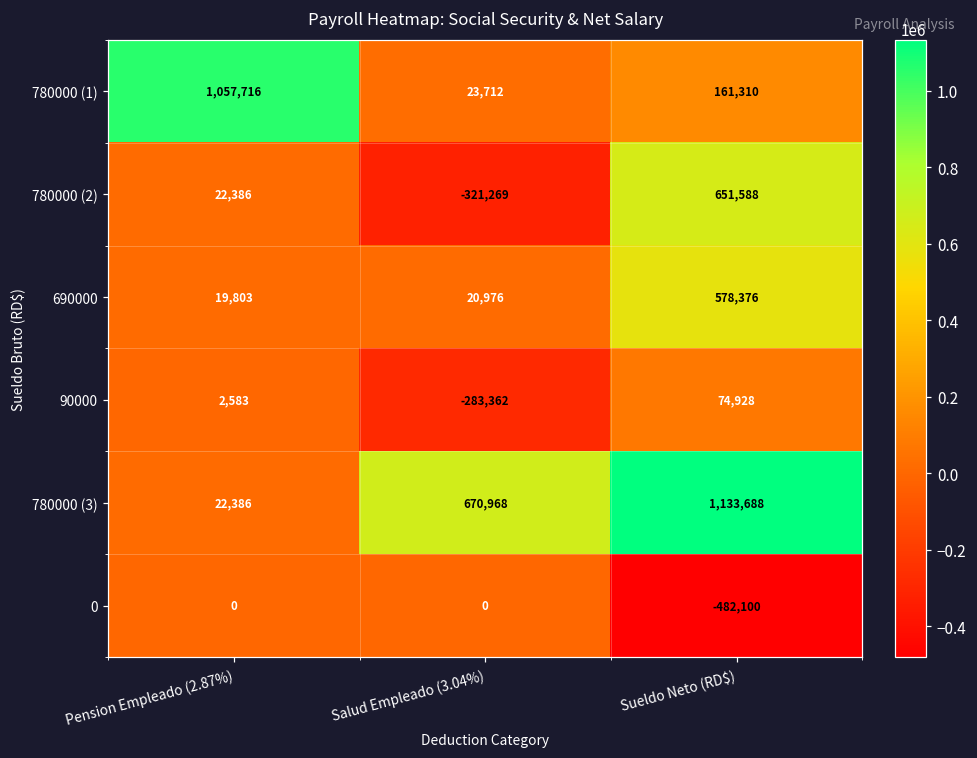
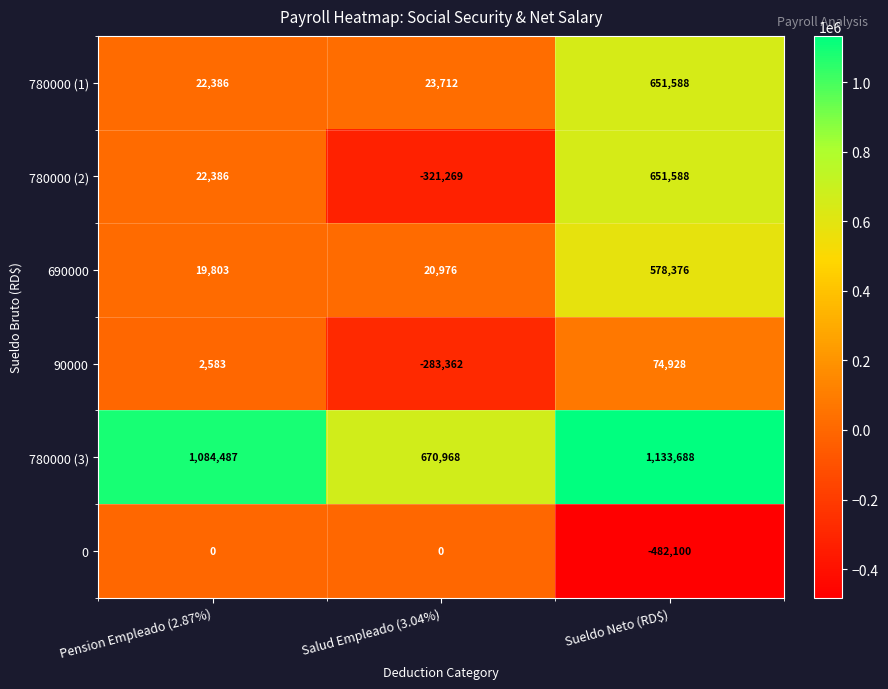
  {
    "780000 (1)": {
-     "Pension Empleado (2.87%)": "1,057,716",
+     "Pension Empleado (2.87%)": "22,386",
      "Salud Empleado (3.04%)": "23,712",
-     "Sueldo Neto (RD$)": "161,310"
+     "Sueldo Neto (RD$)": "651,588"
    },
    "780000 (2)": {
      "Pension Empleado (2.87%)": "22,386",
      "Salud Empleado (3.04%)": "-321,269",
      "Sueldo Neto (RD$)": "651,588"
    },
    "690000": {
      "Pension Empleado (2.87%)": "19,803",
      "Salud Empleado (3.04%)": "20,976",
      "Sueldo Neto (RD$)": "578,376"
    },
    "90000": {
      "Pension Empleado (2.87%)": "2,583",
      "Salud Empleado (3.04%)": "-283,362",
      "Sueldo Neto (RD$)": "74,928"
    },
    "780000 (3)": {
-     "Pension Empleado (2.87%)": "22,386",
+     "Pension Empleado (2.87%)": "1,084,487",
      "Salud Empleado (3.04%)": "670,968",
      "Sueldo Neto (RD$)": "1,133,688"
    },
    "0": {
      "Pension Empleado (2.87%)": "0",
      "Salud Empleado (3.04%)": "0",
      "Sueldo Neto (RD$)": "-482,100"
    }
  }
